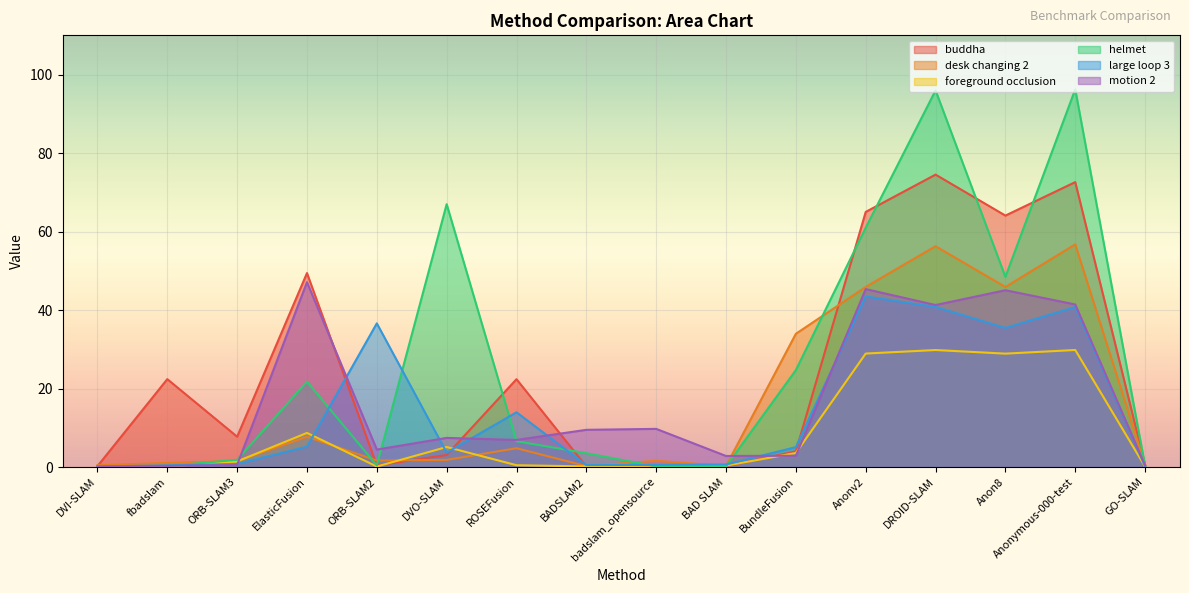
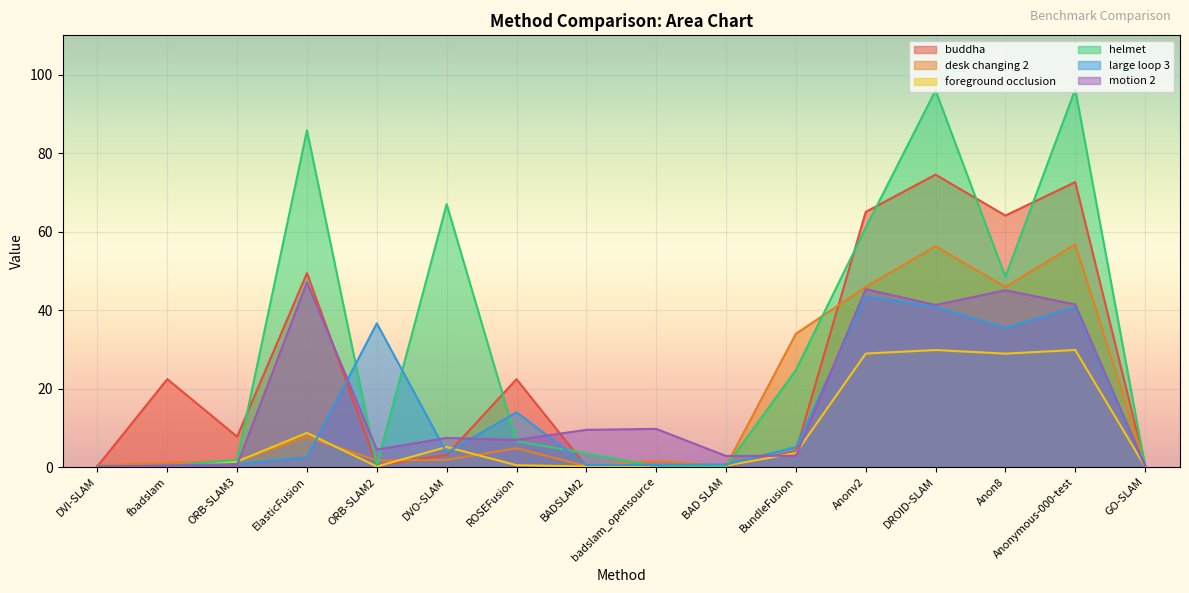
  {
    "helmet": {
-     "ElasticFusion": 22,
+     "ElasticFusion": 86,
      "DVO-SLAM": 67,
      "BADSLAM2": 4,
      "BundleFusion": 25,
      "Anonv2": 61,
      "Anon8": 48
    },
    "large loop 3": {
-     "ElasticFusion": 5,
+     "ElasticFusion": 3,
      "ORB-SLAM2": 37,
      "ROSEFusion": 14,
      "BundleFusion": 5,
      "Anonv2": 43,
      "Anon8": 35
    },
    "motion 2": {
      "ElasticFusion": 47,
      "ORB-SLAM2": 4,
      "DVO-SLAM": 7,
      "BADSLAM2": 9,
      "badslam_opensource": 10,
      "BAD SLAM": 3,
      "BundleFusion": 3,
      "Anon8": 45
    }
  }
